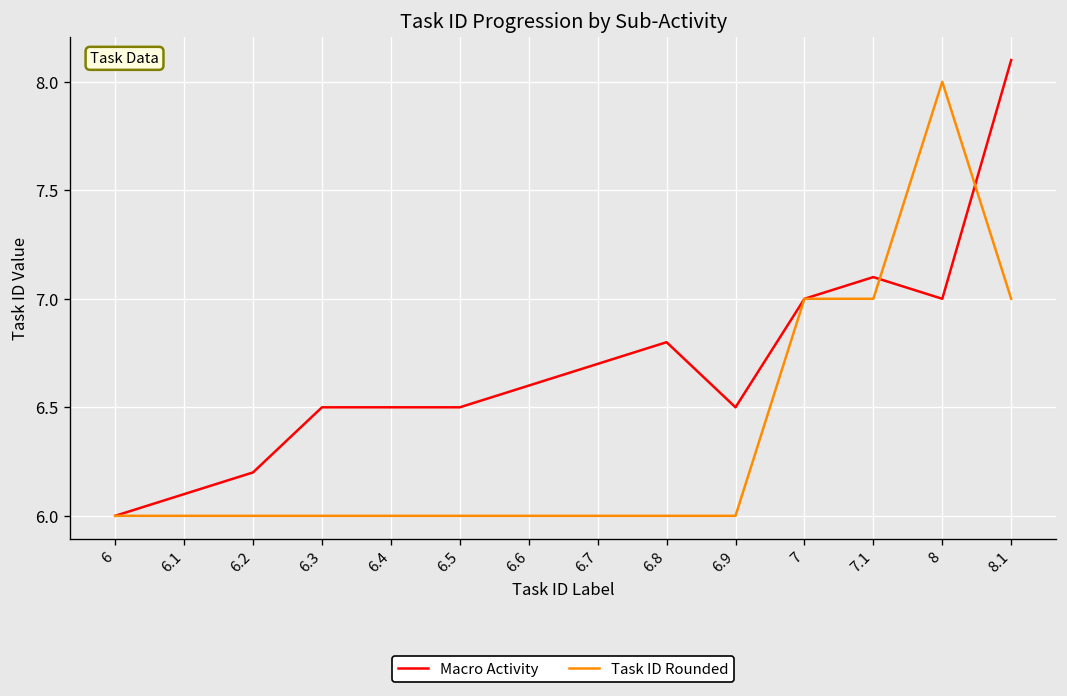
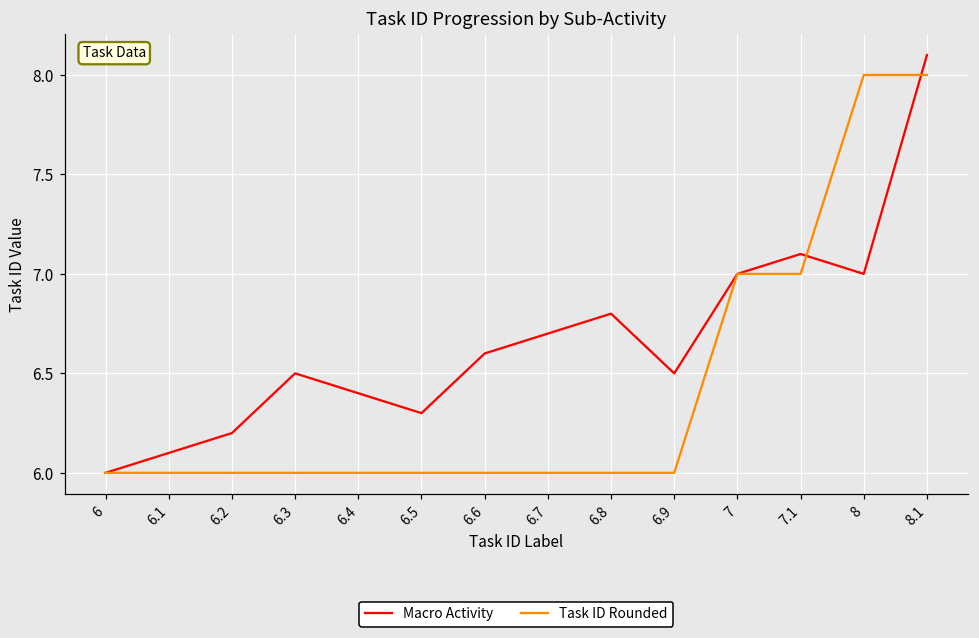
  {
    "Macro Activity": {
      "6.1": 6.1,
      "6.2": 6.2,
      "6.3": 6.5,
-     "6.4": 6.5,
-     "6.5": 6.5,
+     "6.4": 6.4,
+     "6.5": 6.3,
      "6.6": 6.6,
      "6.7": 6.7,
      "6.8": 6.8,
      "6.9": 6.5,
      "7.1": 7.1,
      "8": 7.0,
      "8.1": 8.1
    },
    "Task ID Rounded": {
      "6.1": 6,
      "6.2": 6,
      "6.3": 6,
      "6.4": 6,
      "6.5": 6,
      "6.6": 6,
      "6.7": 6,
      "6.8": 6,
      "6.9": 6,
      "7.1": 7,
      "8": 8,
-     "8.1": 7
+     "8.1": 8
    }
  }
